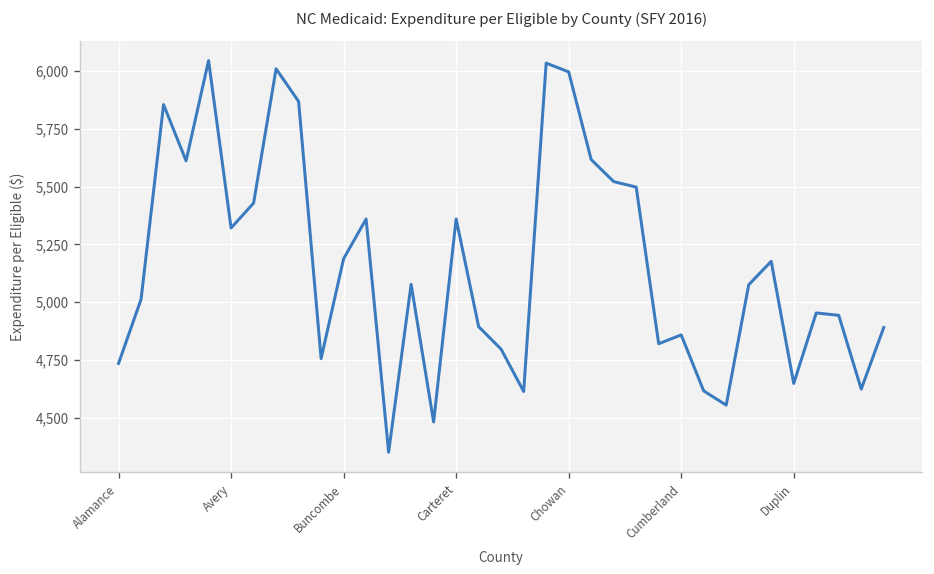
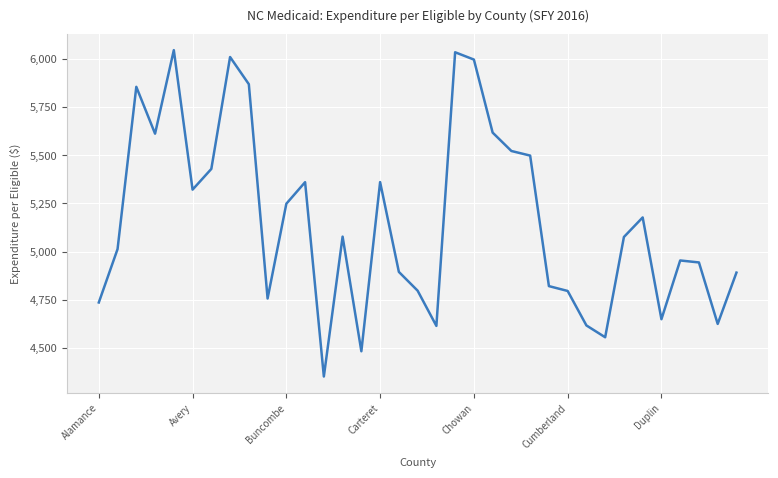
  {
    "Alamance": "4,740",
    "Avery": "5,320",
-   "Buncombe": "5,190",
+   "Buncombe": "5,250",
    "Carteret": "5,360",
    "Chowan": "6,000",
-   "Cumberland": "4,860",
+   "Cumberland": "4,800",
    "Duplin": "4,650"
  }
